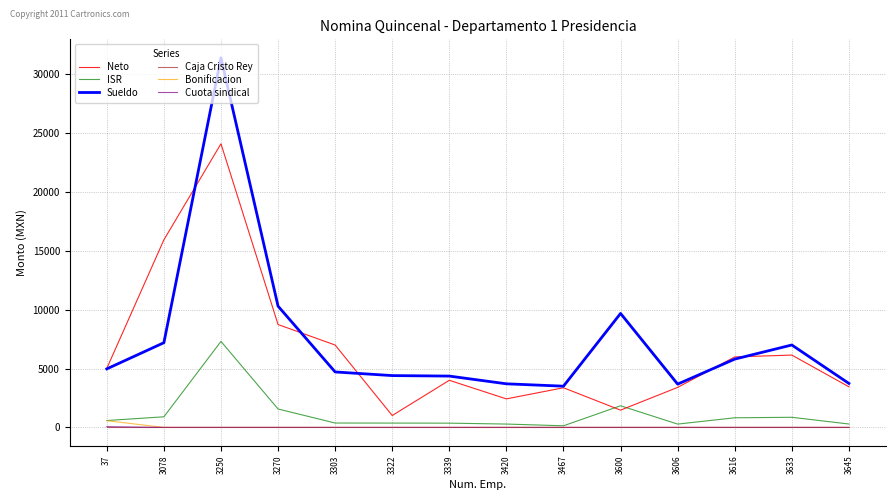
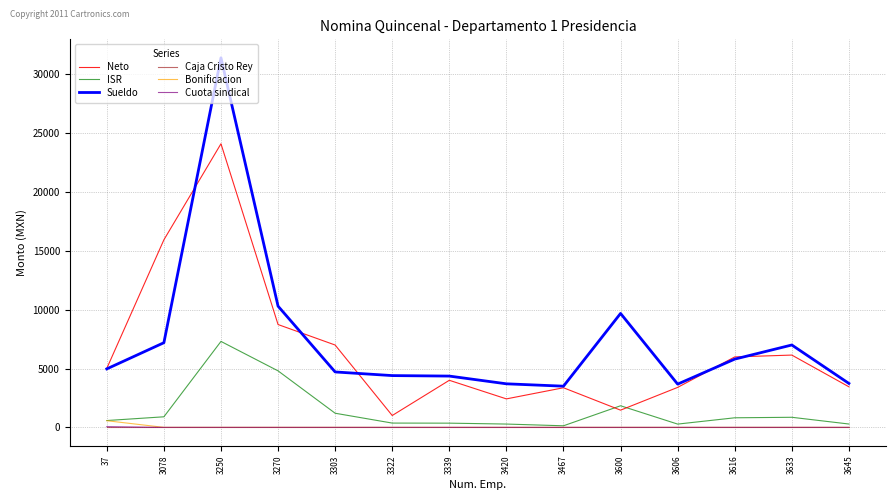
  {
    "Neto": {
      "3078": 15900,
      "3250": 24100,
      "3270": 8700,
      "3303": 7000,
      "3322": 1000,
      "3339": 4000,
      "3420": 2400,
      "3600": 1500,
      "3606": 3400,
      "3633": 6100,
      "3645": 3400
    },
    "ISR": {
      "3078": 900,
      "3250": 7300,
-     "3270": 1600,
-     "3303": 400,
+     "3270": 4800,
+     "3303": 1200,
      "3322": 400,
      "3339": 400,
      "3420": 300,
      "3600": 1800,
      "3606": 300,
      "3616": 800,
      "3633": 900,
      "3645": 300
    },
    "Sueldo": {
      "3078": 7200,
      "3270": 10300,
      "3303": 4700,
      "3322": 4400,
      "3339": 4400,
      "3420": 3700,
      "3600": 9700,
      "3606": 3700,
      "3633": 7000,
      "3645": 3700
    }
  }
